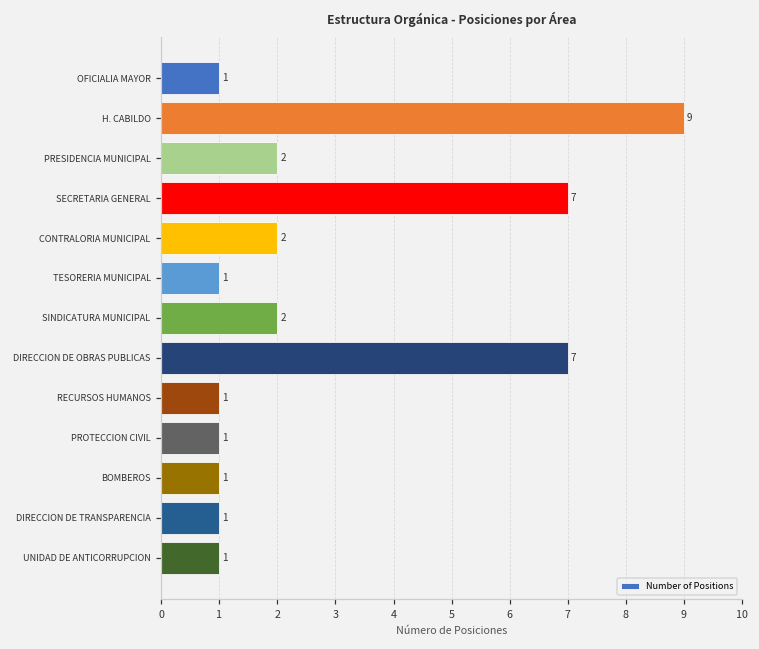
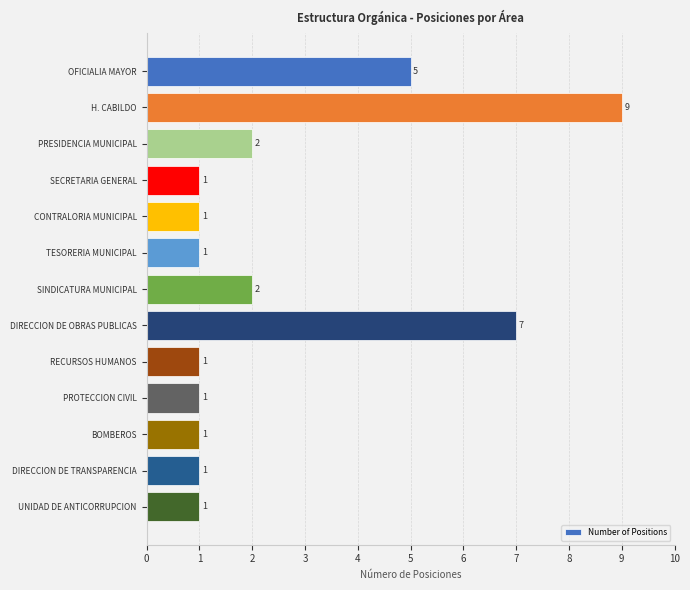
  {
-   "OFICIALIA MAYOR": 1,
+   "OFICIALIA MAYOR": 5,
    "H. CABILDO": 9,
    "PRESIDENCIA MUNICIPAL": 2,
-   "SECRETARIA GENERAL": 7,
-   "CONTRALORIA MUNICIPAL": 2,
+   "SECRETARIA GENERAL": 1,
+   "CONTRALORIA MUNICIPAL": 1,
    "TESORERIA MUNICIPAL": 1,
    "SINDICATURA MUNICIPAL": 2,
    "DIRECCION DE OBRAS PUBLICAS": 7,
    "RECURSOS HUMANOS": 1,
    "PROTECCION CIVIL": 1,
    "BOMBEROS": 1,
    "DIRECCION DE TRANSPARENCIA": 1,
    "UNIDAD DE ANTICORRUPCION": 1
  }
